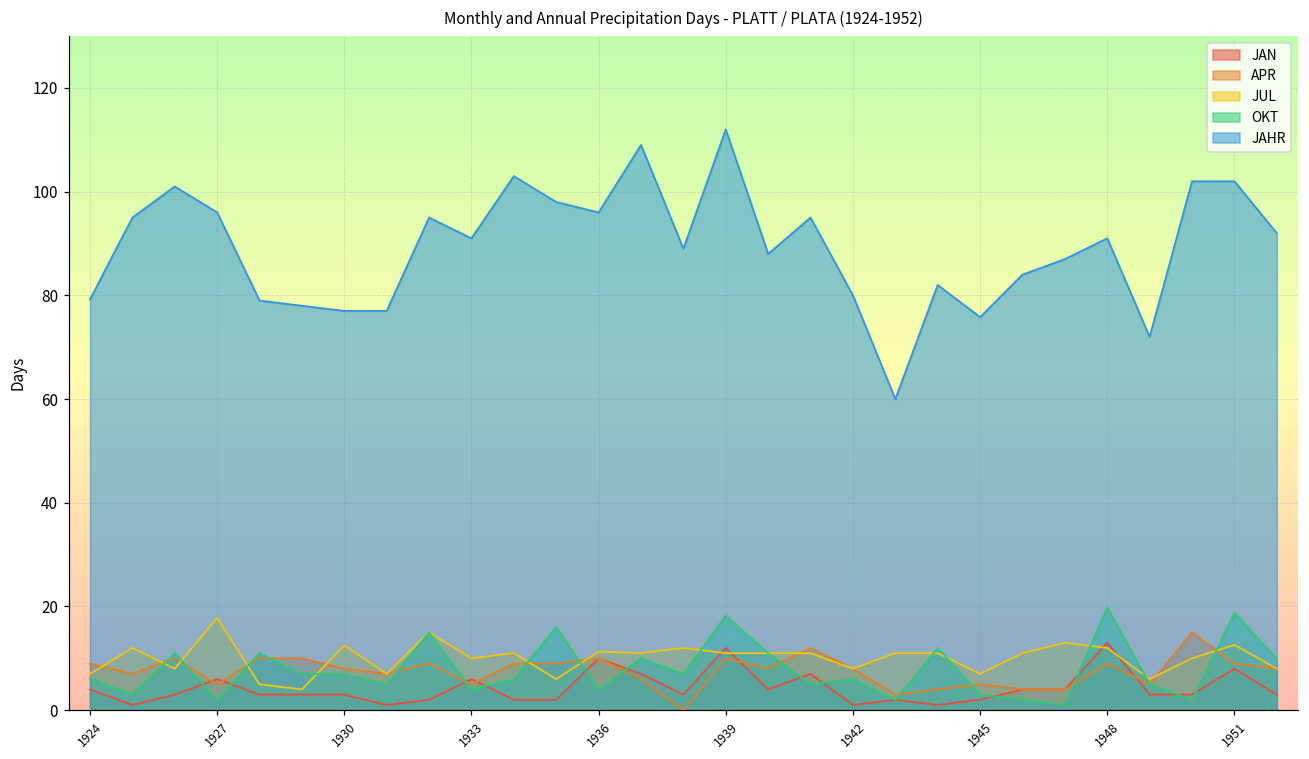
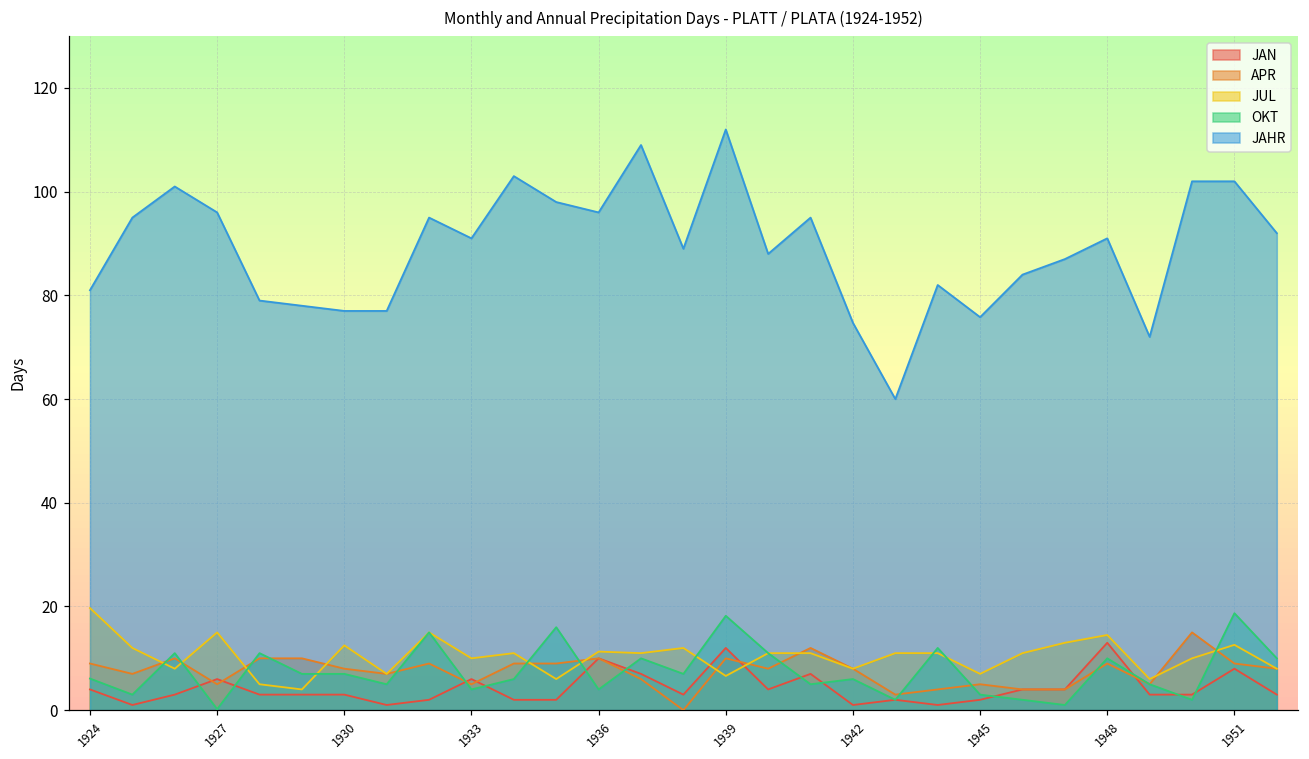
  {
    "JUL": {
-     "1924": 7,
-     "1927": 18,
+     "1924": 20,
+     "1927": 15,
      "1930": 13,
      "1933": 10,
      "1936": 11,
-     "1939": 11,
+     "1939": 7,
      "1945": 7,
-     "1948": 12,
+     "1948": 15,
      "1951": 13
    },
    "OKT": {
      "1924": 6,
-     "1927": 2,
+     "1927": 0,
      "1930": 7,
      "1933": 4,
      "1936": 4,
      "1939": 18,
      "1942": 6,
      "1945": 3,
-     "1948": 20,
+     "1948": 10,
      "1951": 19
    },
    "JAHR": {
-     "1924": 79,
+     "1924": 81,
      "1927": 96,
      "1930": 77,
      "1933": 91,
      "1936": 96,
      "1939": 112,
-     "1942": 80,
+     "1942": 75,
      "1945": 76,
      "1948": 91,
      "1951": 102
    }
  }
